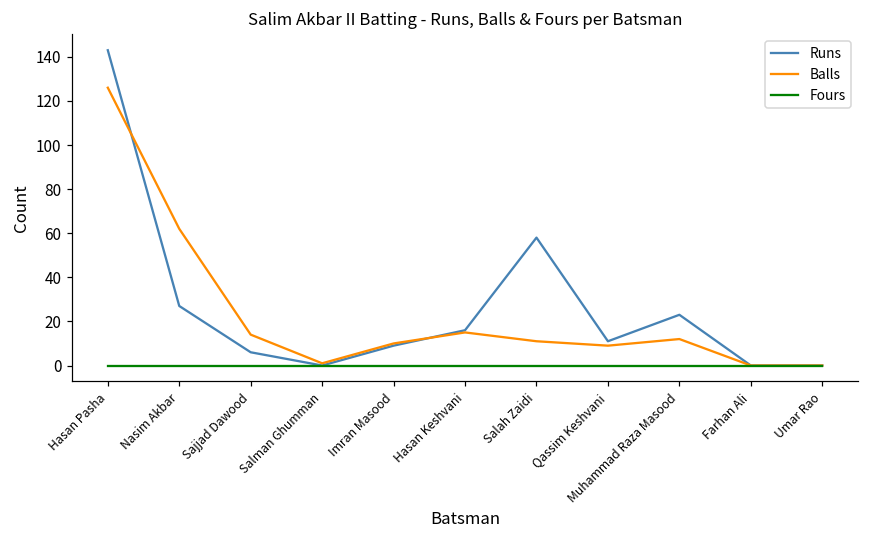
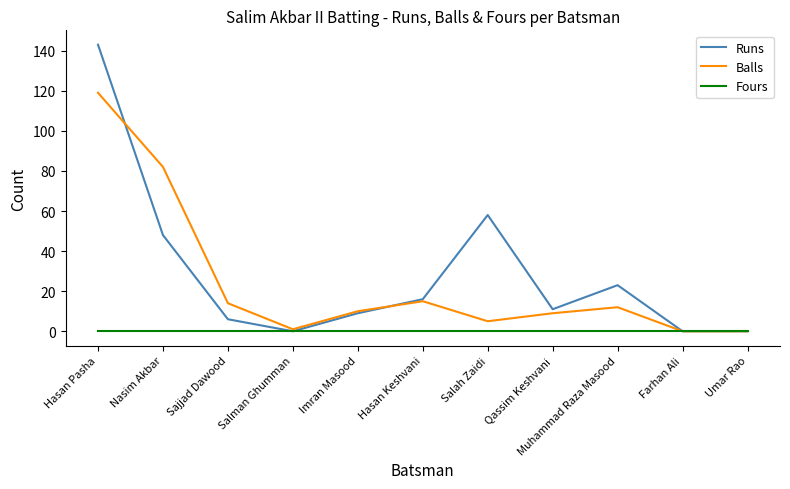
  {
    "Runs": {
      "Hasan Pasha": 143,
-     "Nasim Akbar": 27,
+     "Nasim Akbar": 48,
      "Sajjad Dawood": 6,
      "Salah Zaidi": 58,
      "Qassim Keshvani": 11,
      "Muhammad Raza Masood": 23
    },
    "Balls": {
-     "Hasan Pasha": 126,
-     "Nasim Akbar": 62,
+     "Hasan Pasha": 119,
+     "Nasim Akbar": 82,
      "Sajjad Dawood": 14,
-     "Salah Zaidi": 11,
+     "Salah Zaidi": 5,
      "Qassim Keshvani": 9,
      "Muhammad Raza Masood": 12
    },
    "Fours": {
      "Hasan Pasha": 0,
      "Nasim Akbar": 0,
      "Sajjad Dawood": 0,
      "Imran Masood": 0,
      "Hasan Keshvani": 0,
      "Salah Zaidi": 0,
      "Qassim Keshvani": 0,
      "Muhammad Raza Masood": 0
    }
  }
